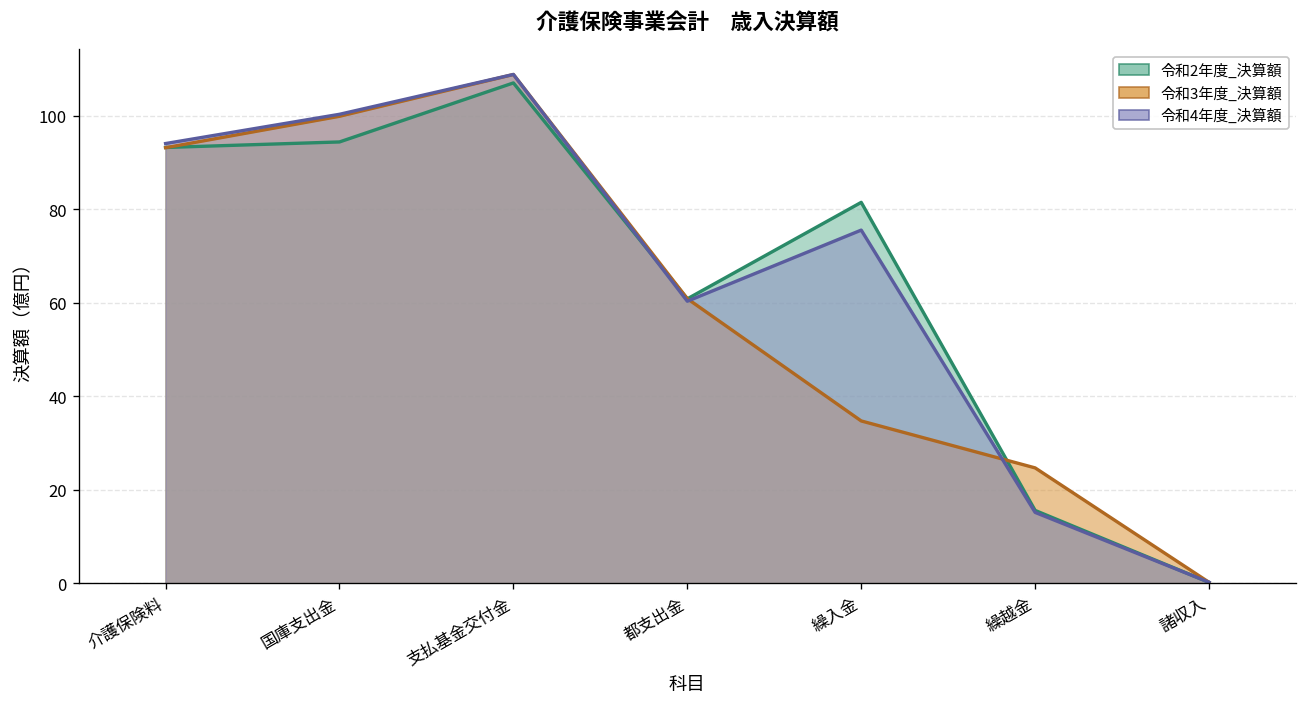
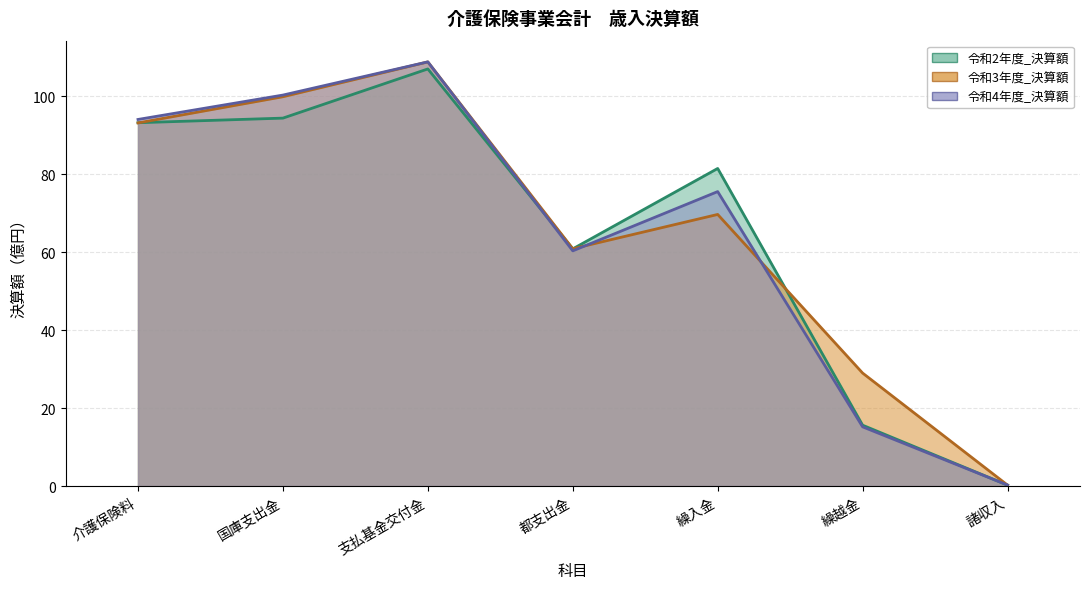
  {
    "令和3年度_決算額": {
-     "繰入金": 35,
-     "繰越金": 25
+     "繰入金": 70,
+     "繰越金": 29
    }
  }
